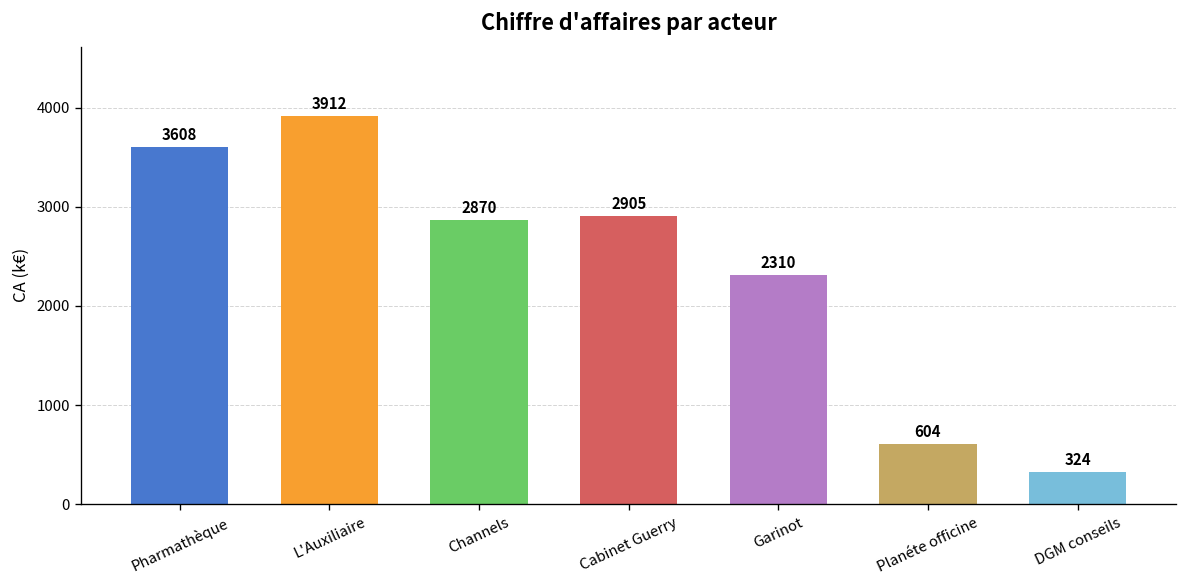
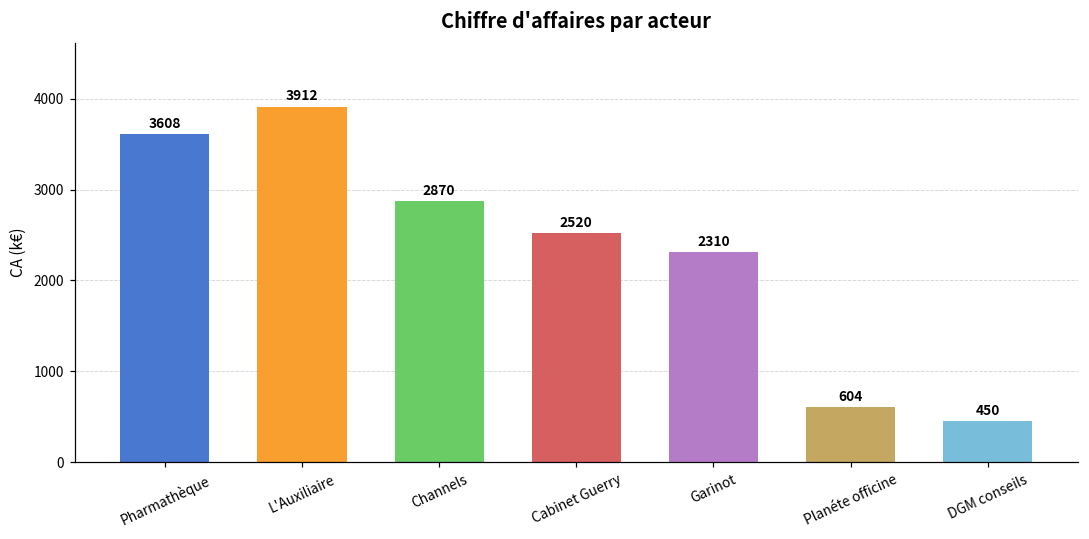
  {
    "Pharmathèque": 3608,
    "L'Auxiliaire": 3912,
    "Channels": 2870,
-   "Cabinet Guerry": 2905,
+   "Cabinet Guerry": 2520,
    "Garinot": 2310,
    "Planéte officine": 604,
-   "DGM conseils": 324
+   "DGM conseils": 450
  }
